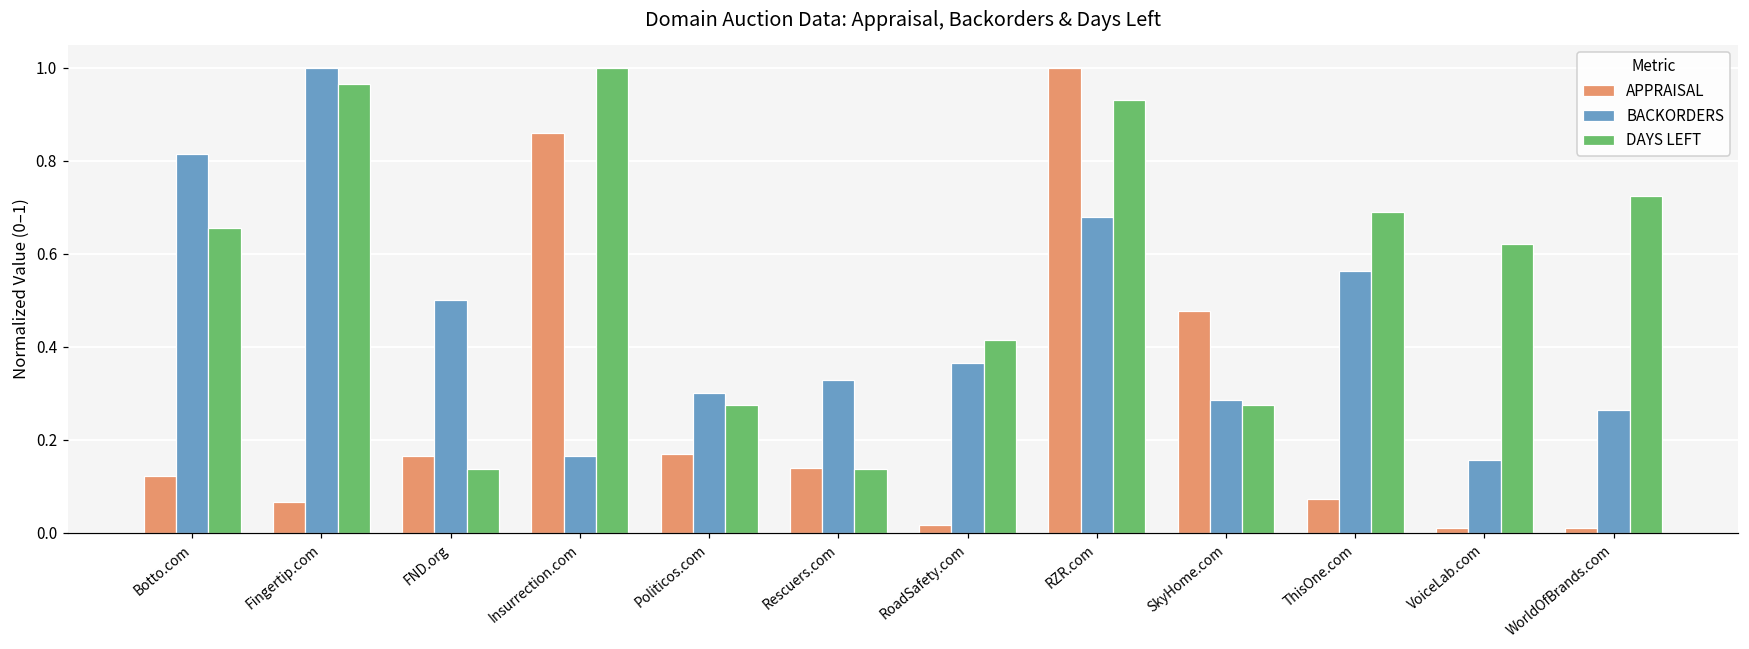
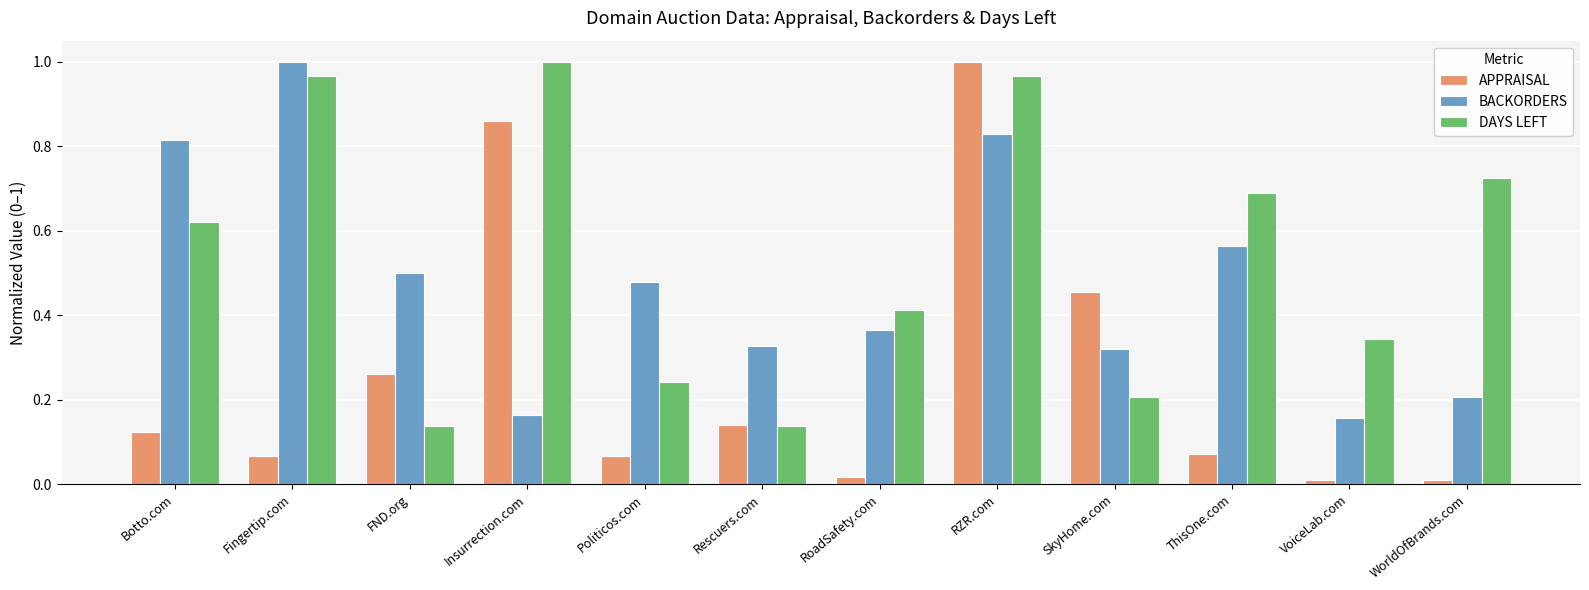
  {
    "APPRAISAL": {
      "Botto.com": 0.12,
      "Fingertip.com": 0.07,
-     "FND.org": 0.16,
+     "FND.org": 0.26,
      "Insurrection.com": 0.86,
-     "Politicos.com": 0.17,
+     "Politicos.com": 0.07,
      "Rescuers.com": 0.14,
      "RoadSafety.com": 0.02,
      "RZR.com": 1.00,
-     "SkyHome.com": 0.48,
+     "SkyHome.com": 0.45,
      "ThisOne.com": 0.07,
      "VoiceLab.com": 0.01,
      "WorldOfBrands.com": 0.01
    },
    "BACKORDERS": {
      "Botto.com": 0.81,
      "Fingertip.com": 1.00,
      "FND.org": 0.50,
      "Insurrection.com": 0.16,
-     "Politicos.com": 0.30,
+     "Politicos.com": 0.48,
      "Rescuers.com": 0.33,
      "RoadSafety.com": 0.36,
-     "RZR.com": 0.68,
-     "SkyHome.com": 0.29,
+     "RZR.com": 0.83,
+     "SkyHome.com": 0.32,
      "ThisOne.com": 0.56,
      "VoiceLab.com": 0.16,
-     "WorldOfBrands.com": 0.26
+     "WorldOfBrands.com": 0.21
    },
    "DAYS LEFT": {
-     "Botto.com": 0.66,
+     "Botto.com": 0.62,
      "Fingertip.com": 0.97,
      "FND.org": 0.14,
      "Insurrection.com": 1.00,
-     "Politicos.com": 0.28,
+     "Politicos.com": 0.24,
      "Rescuers.com": 0.14,
      "RoadSafety.com": 0.41,
-     "RZR.com": 0.93,
-     "SkyHome.com": 0.28,
+     "RZR.com": 0.97,
+     "SkyHome.com": 0.21,
      "ThisOne.com": 0.69,
-     "VoiceLab.com": 0.62,
+     "VoiceLab.com": 0.34,
      "WorldOfBrands.com": 0.72
    }
  }
